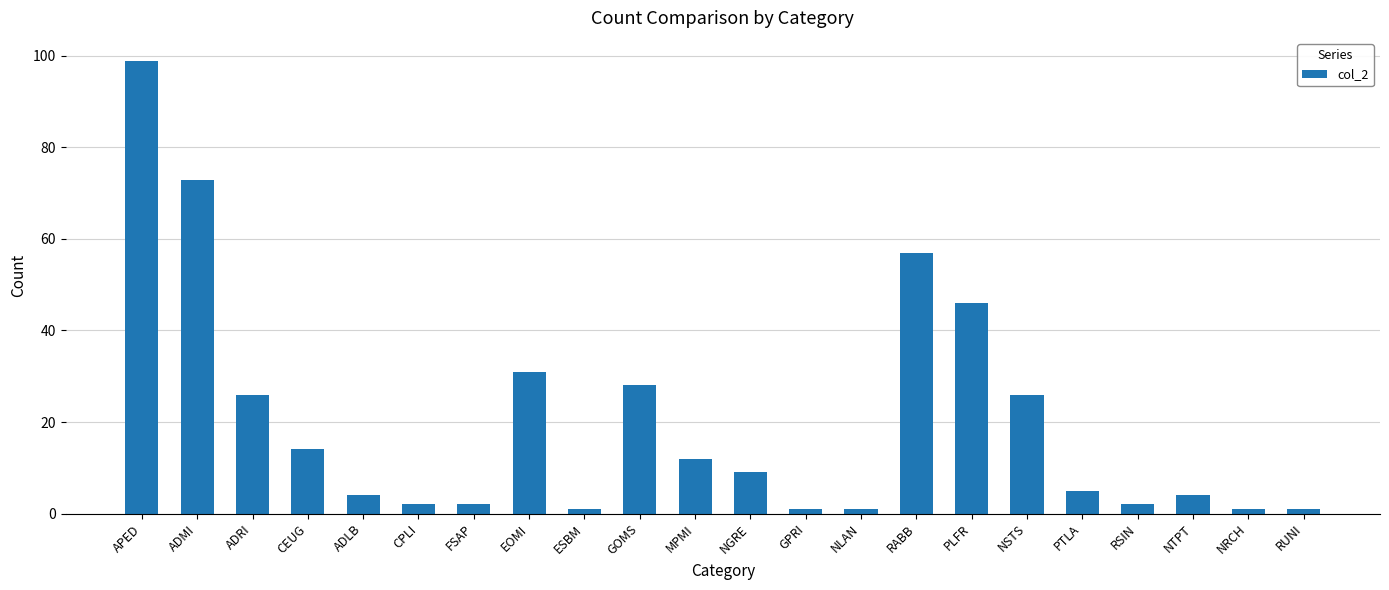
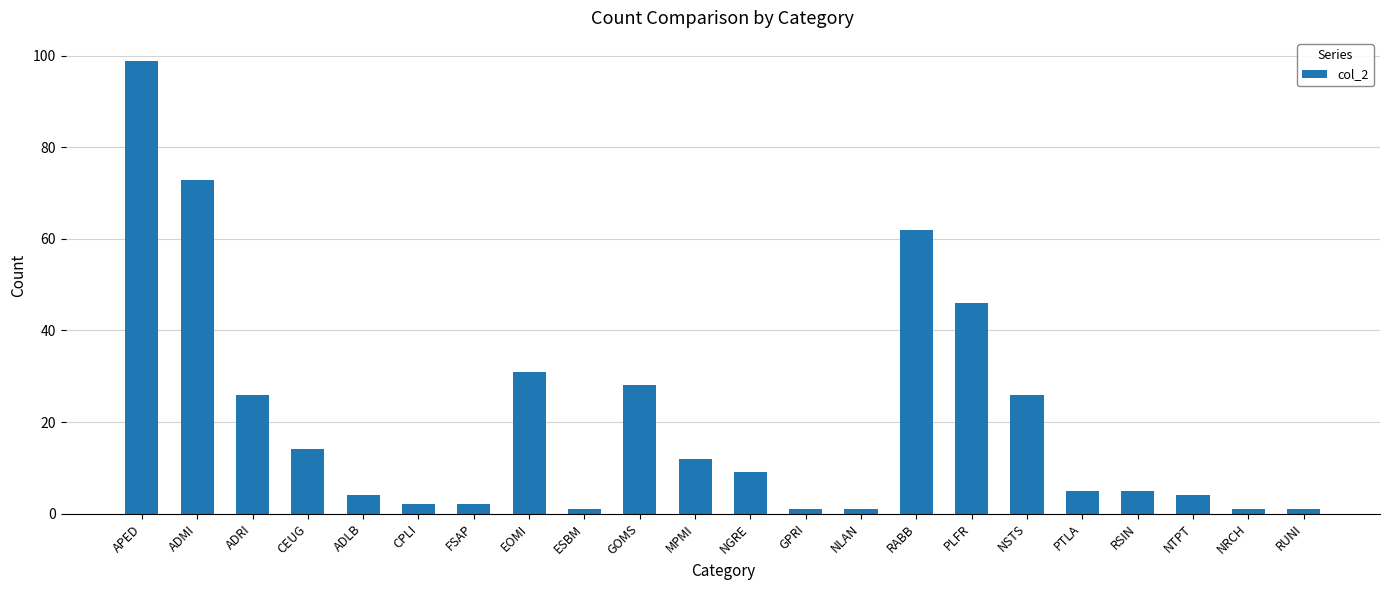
  {
    "APED": 99,
    "ADMI": 73,
    "ADRI": 26,
    "CEUG": 14,
    "ADLB": 4,
    "CPLI": 2,
    "FSAP": 2,
    "EOMI": 31,
    "ESBM": 1,
    "GOMS": 28,
    "MPMI": 12,
    "NGRE": 9,
    "GPRI": 1,
    "NLAN": 1,
-   "RABB": 57,
+   "RABB": 62,
    "PLFR": 46,
    "NSTS": 26,
    "PTLA": 5,
-   "RSIN": 2,
+   "RSIN": 5,
    "NTPT": 4,
    "NRCH": 1,
    "RUNI": 1
  }
